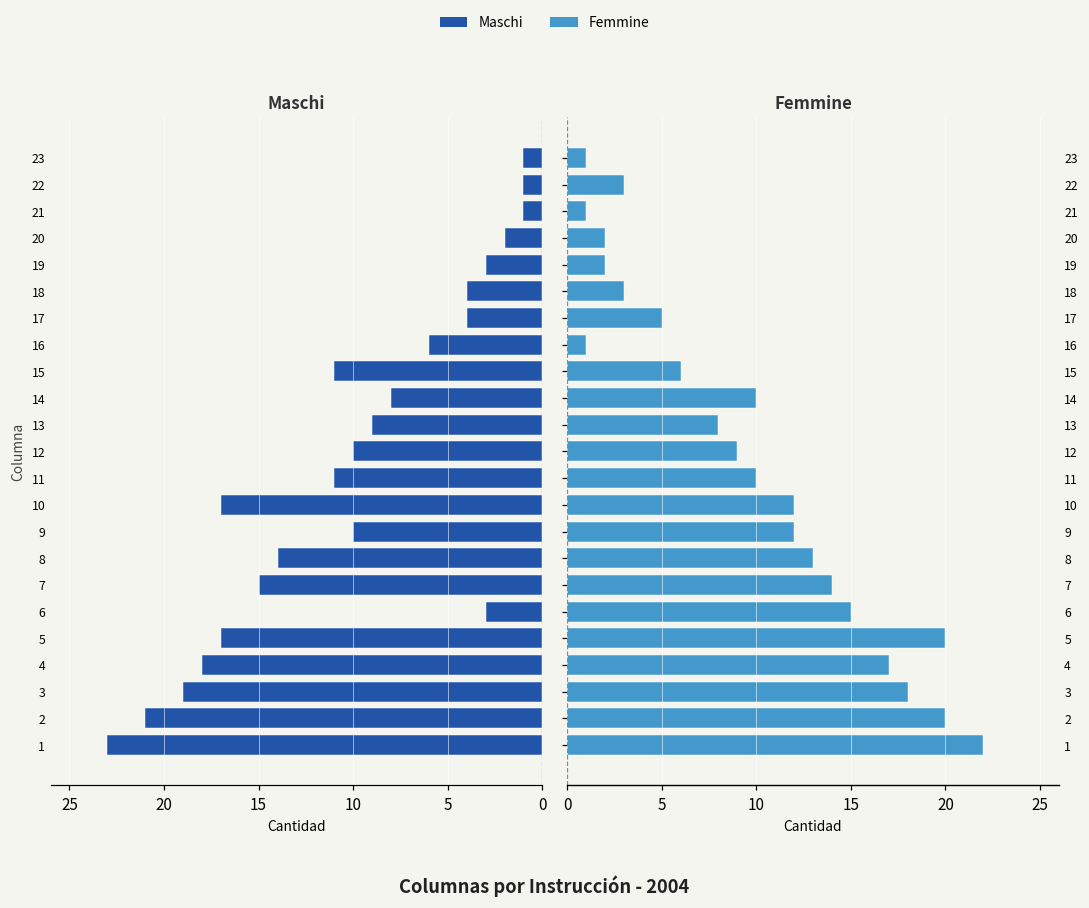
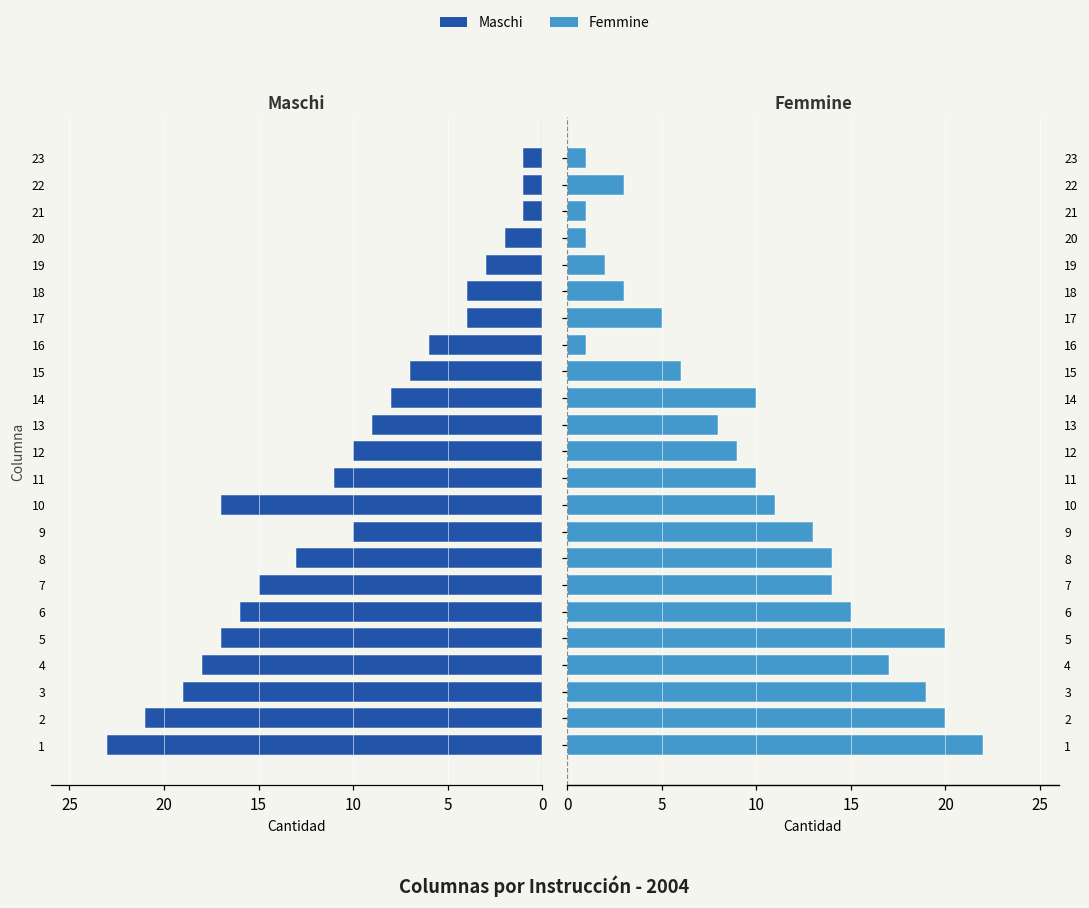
  {
    "Maschi": {
      "23": 1,
      "22": 1,
      "21": 1,
      "20": 2,
      "19": 3,
      "18": 4,
      "17": 4,
      "16": 6,
-     "15": 11,
+     "15": 7,
      "14": 8,
      "13": 9,
      "12": 10,
      "11": 11,
      "10": 17,
      "9": 10,
-     "8": 14,
+     "8": 13,
      "7": 15,
-     "6": 3,
+     "6": 16,
      "5": 17,
      "4": 18,
      "3": 19,
      "2": 21,
      "1": 23
    },
    "Femmine": {
      "23": 1,
      "22": 3,
      "21": 1,
-     "20": 2,
+     "20": 1,
      "19": 2,
      "18": 3,
      "17": 5,
      "16": 1,
      "15": 6,
      "14": 10,
      "13": 8,
      "12": 9,
      "11": 10,
-     "10": 12,
-     "9": 12,
-     "8": 13,
+     "10": 11,
+     "9": 13,
+     "8": 14,
      "7": 14,
      "6": 15,
      "5": 20,
      "4": 17,
-     "3": 18,
+     "3": 19,
      "2": 20,
      "1": 22
    }
  }
